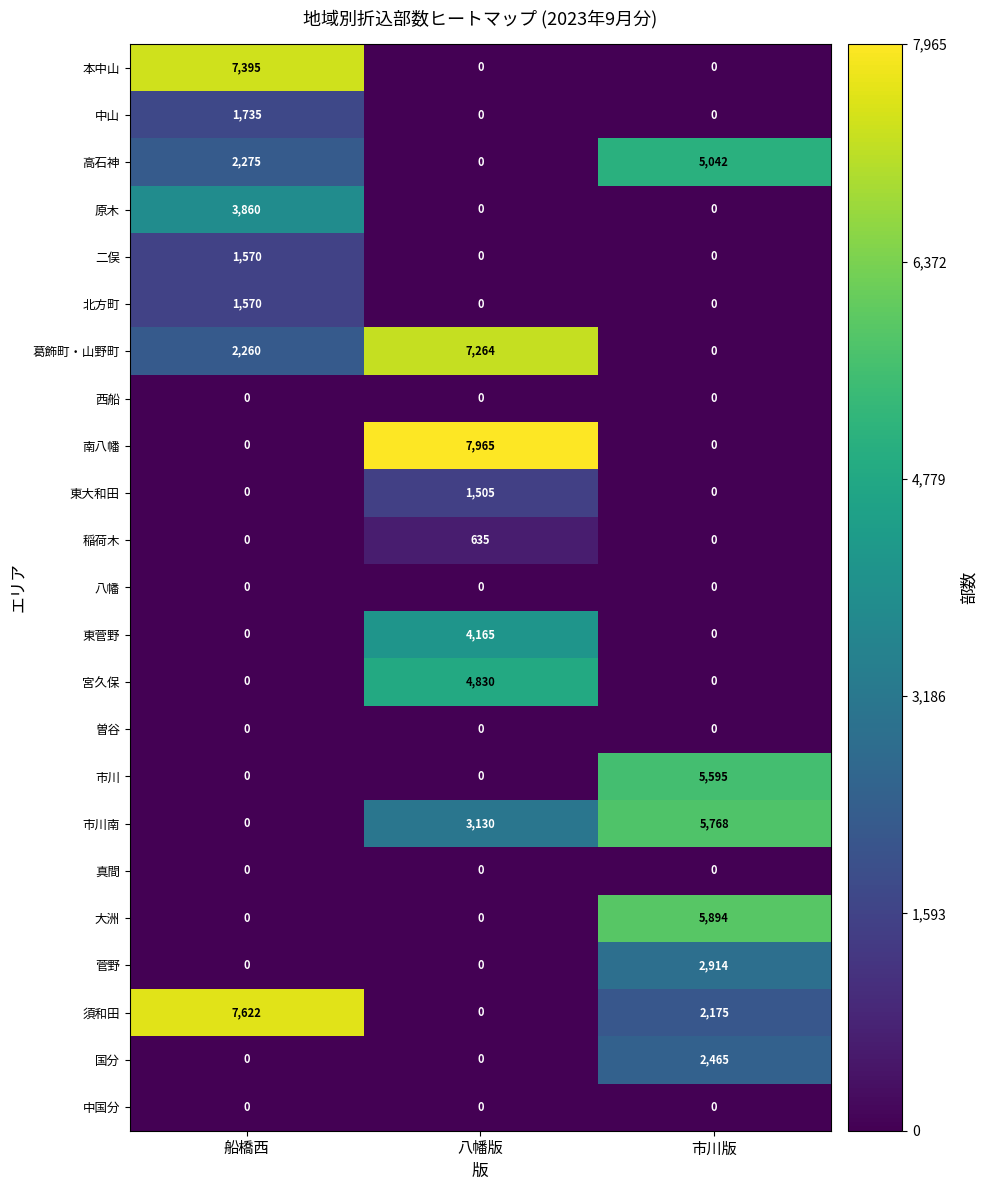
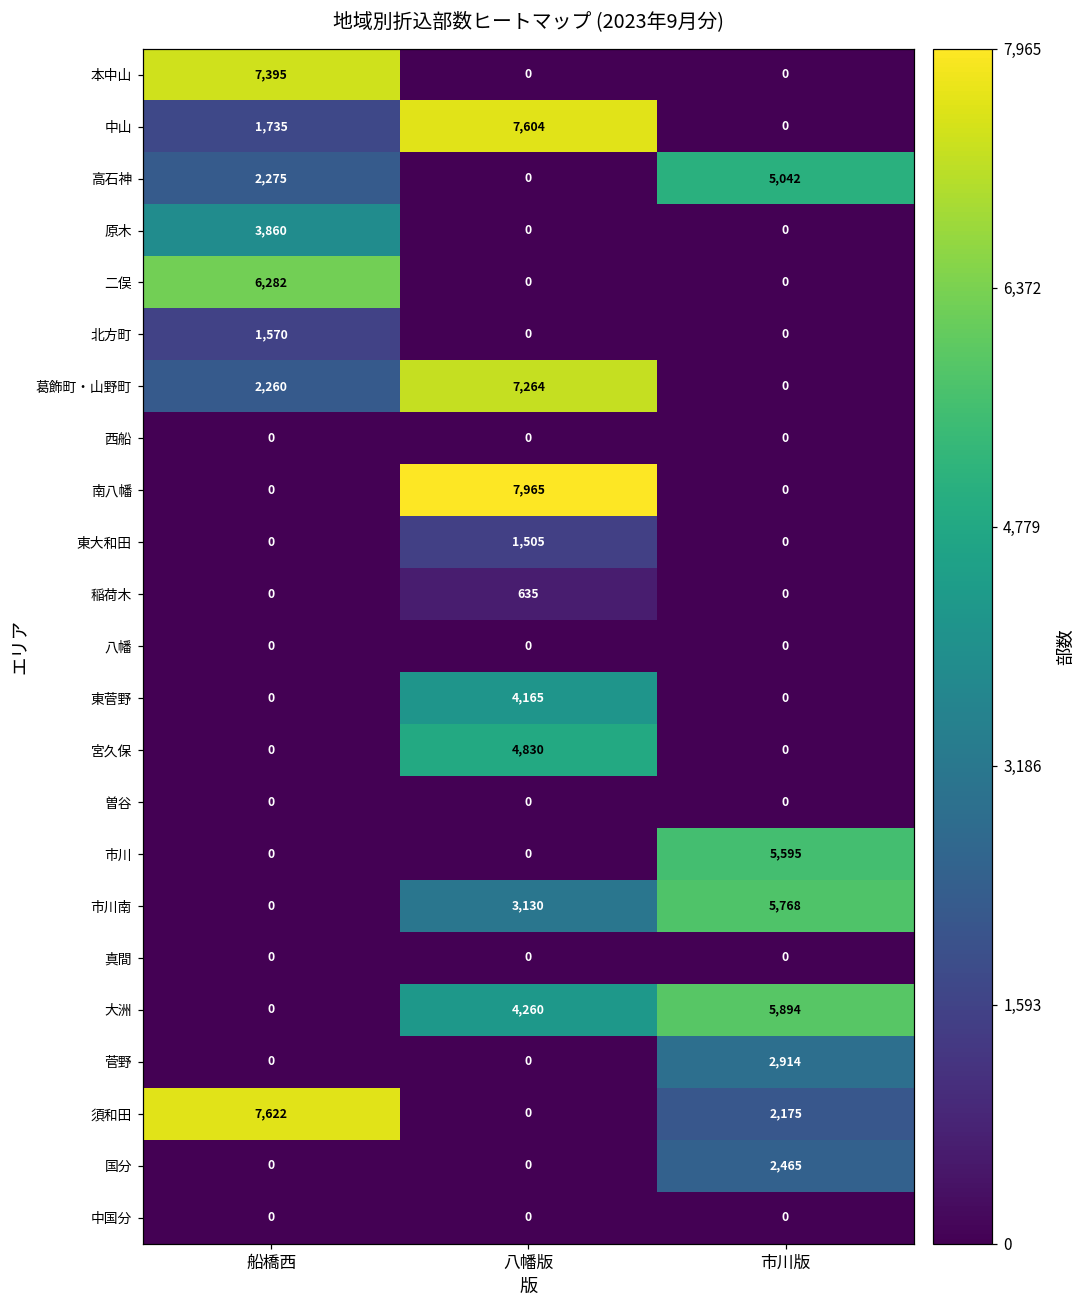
  {
    "本中山": {
      "船橋西": "7,395",
      "八幡版": "0",
      "市川版": "0"
    },
    "中山": {
      "船橋西": "1,735",
-     "八幡版": "0",
+     "八幡版": "7,604",
      "市川版": "0"
    },
    "高石神": {
      "船橋西": "2,275",
      "八幡版": "0",
      "市川版": "5,042"
    },
    "原木": {
      "船橋西": "3,860",
      "八幡版": "0",
      "市川版": "0"
    },
    "二俣": {
-     "船橋西": "1,570",
+     "船橋西": "6,282",
      "八幡版": "0",
      "市川版": "0"
    },
    "北方町": {
      "船橋西": "1,570",
      "八幡版": "0",
      "市川版": "0"
    },
    "葛飾町・山野町": {
      "船橋西": "2,260",
      "八幡版": "7,264",
      "市川版": "0"
    },
    "西船": {
      "船橋西": "0",
      "八幡版": "0",
      "市川版": "0"
    },
    "南八幡": {
      "船橋西": "0",
      "八幡版": "7,965",
      "市川版": "0"
    },
    "東大和田": {
      "船橋西": "0",
      "八幡版": "1,505",
      "市川版": "0"
    },
    "稲荷木": {
      "船橋西": "0",
      "八幡版": "635",
      "市川版": "0"
    },
    "八幡": {
      "船橋西": "0",
      "八幡版": "0",
      "市川版": "0"
    },
    "東菅野": {
      "船橋西": "0",
      "八幡版": "4,165",
      "市川版": "0"
    },
    "宮久保": {
      "船橋西": "0",
      "八幡版": "4,830",
      "市川版": "0"
    },
    "曽谷": {
      "船橋西": "0",
      "八幡版": "0",
      "市川版": "0"
    },
    "市川": {
      "船橋西": "0",
      "八幡版": "0",
      "市川版": "5,595"
    },
    "市川南": {
      "船橋西": "0",
      "八幡版": "3,130",
      "市川版": "5,768"
    },
    "真間": {
      "船橋西": "0",
      "八幡版": "0",
      "市川版": "0"
    },
    "大洲": {
      "船橋西": "0",
-     "八幡版": "0",
+     "八幡版": "4,260",
      "市川版": "5,894"
    },
    "菅野": {
      "船橋西": "0",
      "八幡版": "0",
      "市川版": "2,914"
    },
    "須和田": {
      "船橋西": "7,622",
      "八幡版": "0",
      "市川版": "2,175"
    },
    "国分": {
      "船橋西": "0",
      "八幡版": "0",
      "市川版": "2,465"
    },
    "中国分": {
      "船橋西": "0",
      "八幡版": "0",
      "市川版": "0"
    }
  }
